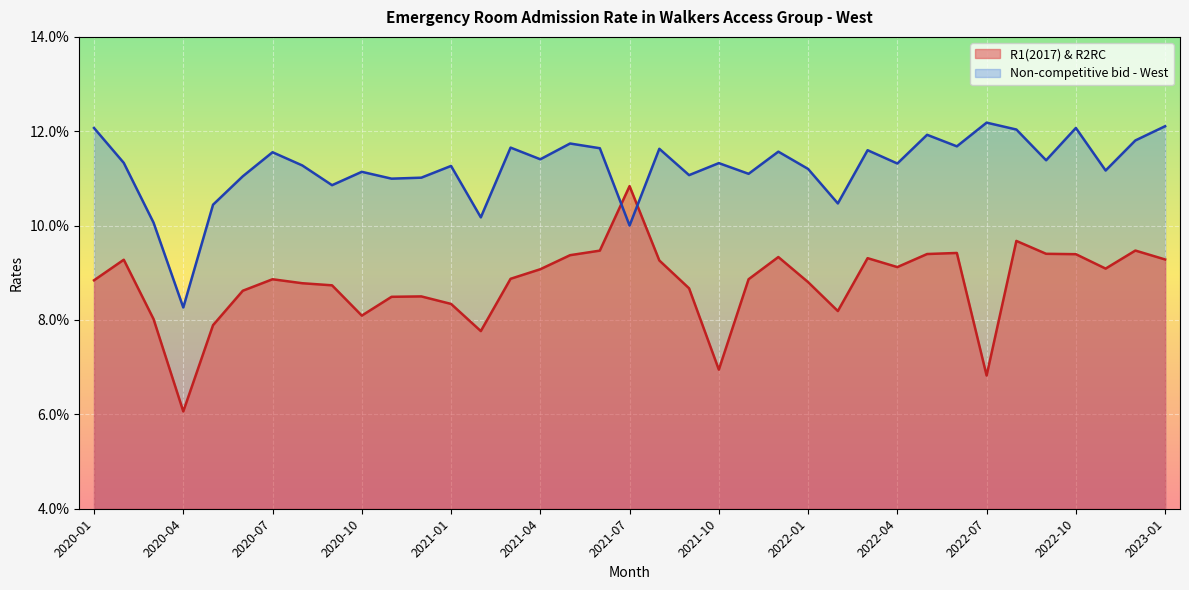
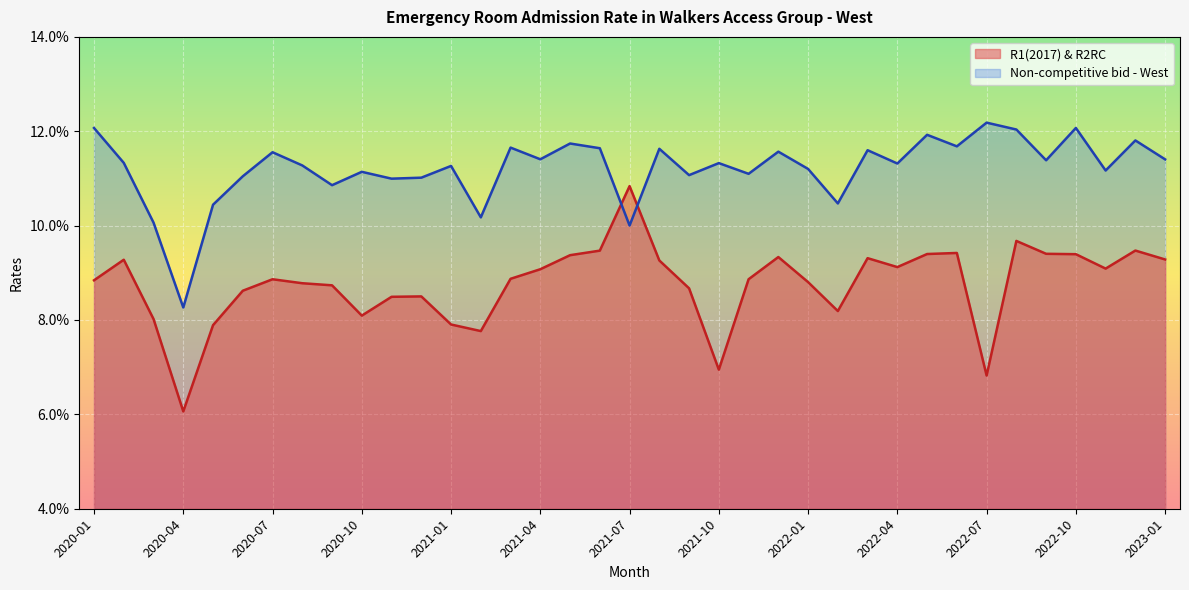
  {
    "R1(2017) & R2RC": {
      "2020-01": "8.8%",
      "2020-04": "6.1%",
      "2020-07": "8.9%",
      "2020-10": "8.1%",
-     "2021-01": "8.3%",
+     "2021-01": "7.9%",
      "2021-04": "9.1%",
      "2021-07": "10.8%",
      "2021-10": "6.9%",
      "2022-01": "8.8%",
      "2022-04": "9.1%",
      "2022-07": "6.8%",
      "2022-10": "9.4%",
      "2023-01": "9.3%"
    },
    "Non-competitive bid - West": {
      "2020-01": "12.1%",
      "2020-04": "8.3%",
      "2020-07": "11.6%",
      "2020-10": "11.1%",
      "2021-01": "11.3%",
      "2021-04": "11.4%",
      "2021-07": "10.0%",
      "2021-10": "11.3%",
      "2022-01": "11.2%",
      "2022-04": "11.3%",
      "2022-07": "12.2%",
      "2022-10": "12.1%",
-     "2023-01": "12.1%"
+     "2023-01": "11.4%"
    }
  }
